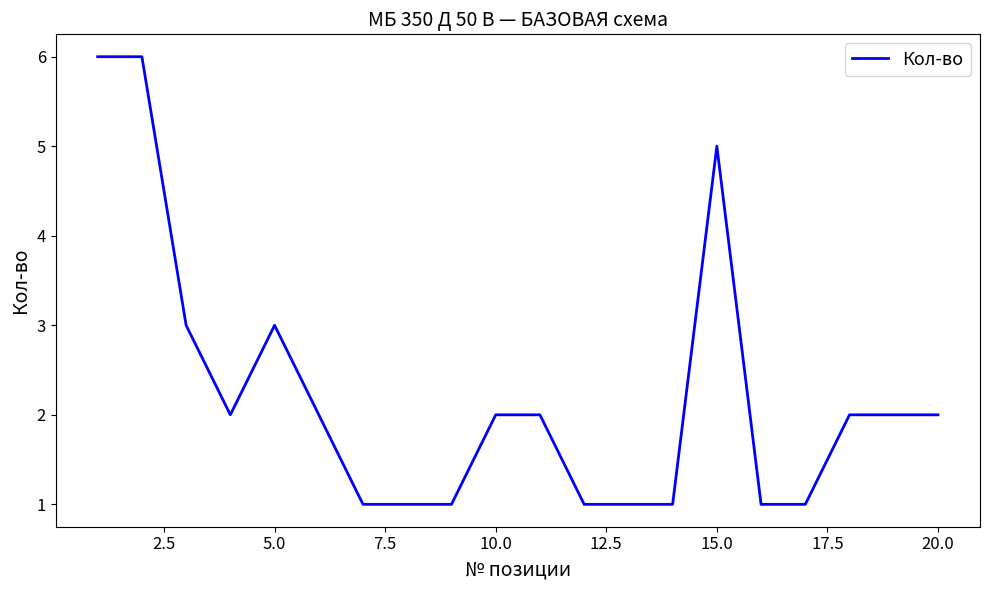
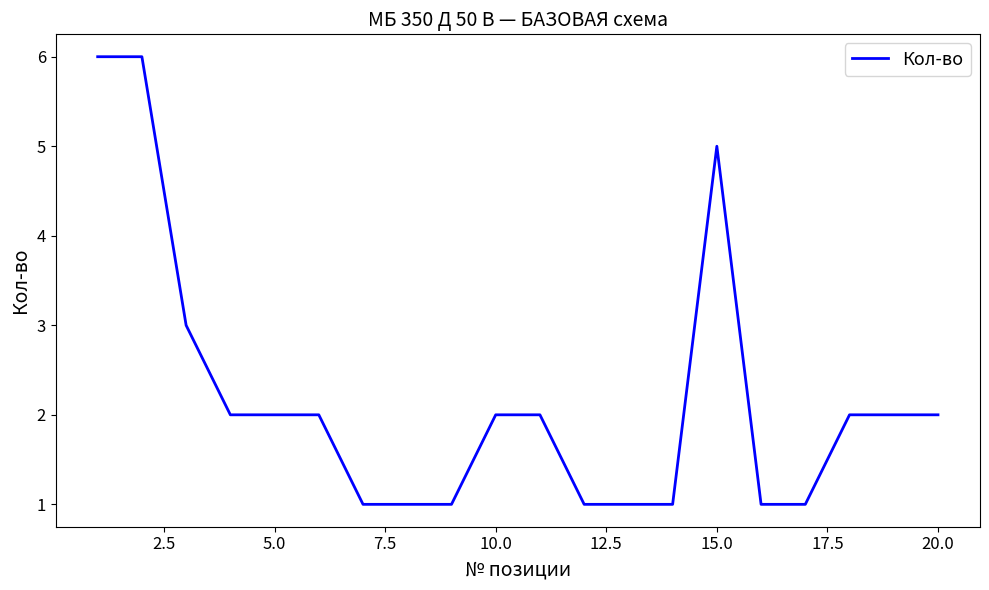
  {
-   "5.0": 3,
+   "5.0": 2,
    "10.0": 2,
    "15.0": 5,
    "20.0": 2
  }
